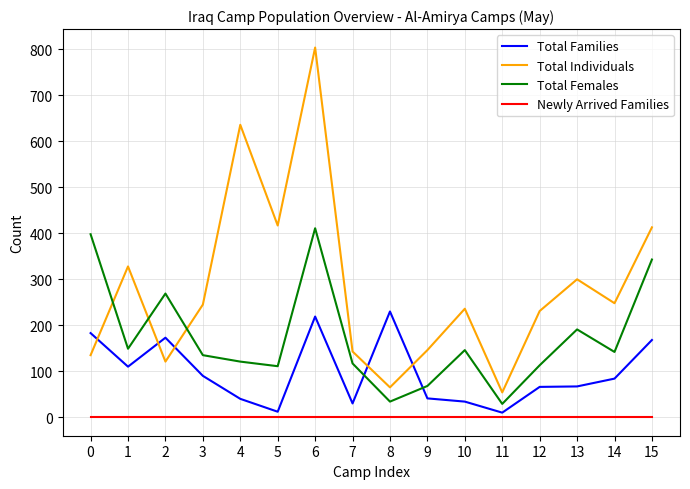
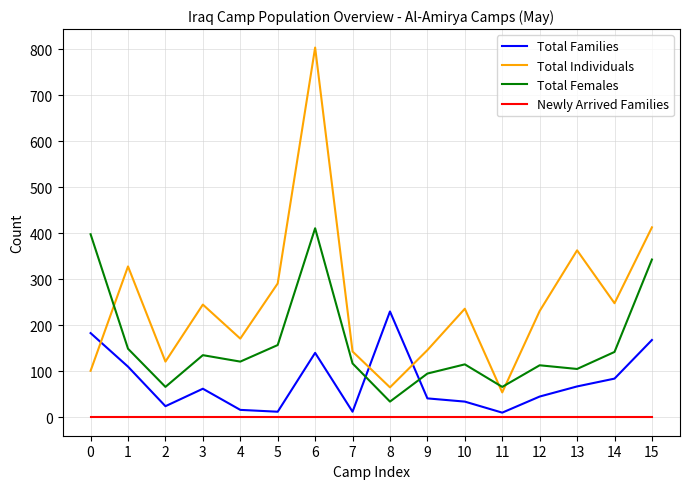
  {
    "Total Families": {
      "0": 180,
      "1": 110,
-     "2": 170,
-     "3": 90,
-     "4": 40,
+     "2": 20,
+     "3": 60,
+     "4": 20,
      "5": 10,
-     "6": 220,
-     "7": 30,
+     "6": 140,
+     "7": 10,
      "8": 230,
      "9": 40,
      "10": 30,
      "11": 10,
-     "12": 70,
+     "12": 50,
      "13": 70,
      "14": 80,
      "15": 170
    },
    "Total Individuals": {
-     "0": 140,
+     "0": 100,
      "1": 330,
      "2": 120,
      "3": 250,
-     "4": 640,
-     "5": 420,
+     "4": 170,
+     "5": 290,
      "6": 800,
      "7": 140,
      "8": 70,
      "9": 150,
      "10": 240,
      "11": 50,
      "12": 230,
-     "13": 300,
+     "13": 360,
      "14": 250,
      "15": 410
    },
    "Total Females": {
      "0": 400,
      "1": 150,
-     "2": 270,
+     "2": 70,
      "3": 140,
      "4": 120,
-     "5": 110,
+     "5": 160,
      "6": 410,
      "7": 120,
      "8": 30,
-     "9": 70,
-     "10": 150,
-     "11": 30,
+     "9": 100,
+     "10": 120,
+     "11": 70,
      "12": 110,
-     "13": 190,
+     "13": 110,
      "14": 140,
      "15": 340
    },
    "Newly Arrived Families": {
      "0": 0,
      "1": 0,
      "2": 0,
      "3": 0,
      "4": 0,
      "5": 0,
      "6": 0,
      "7": 0,
      "8": 0,
      "9": 0,
      "10": 0,
      "11": 0,
      "12": 0,
      "13": 0,
      "14": 0,
      "15": 0
    }
  }
